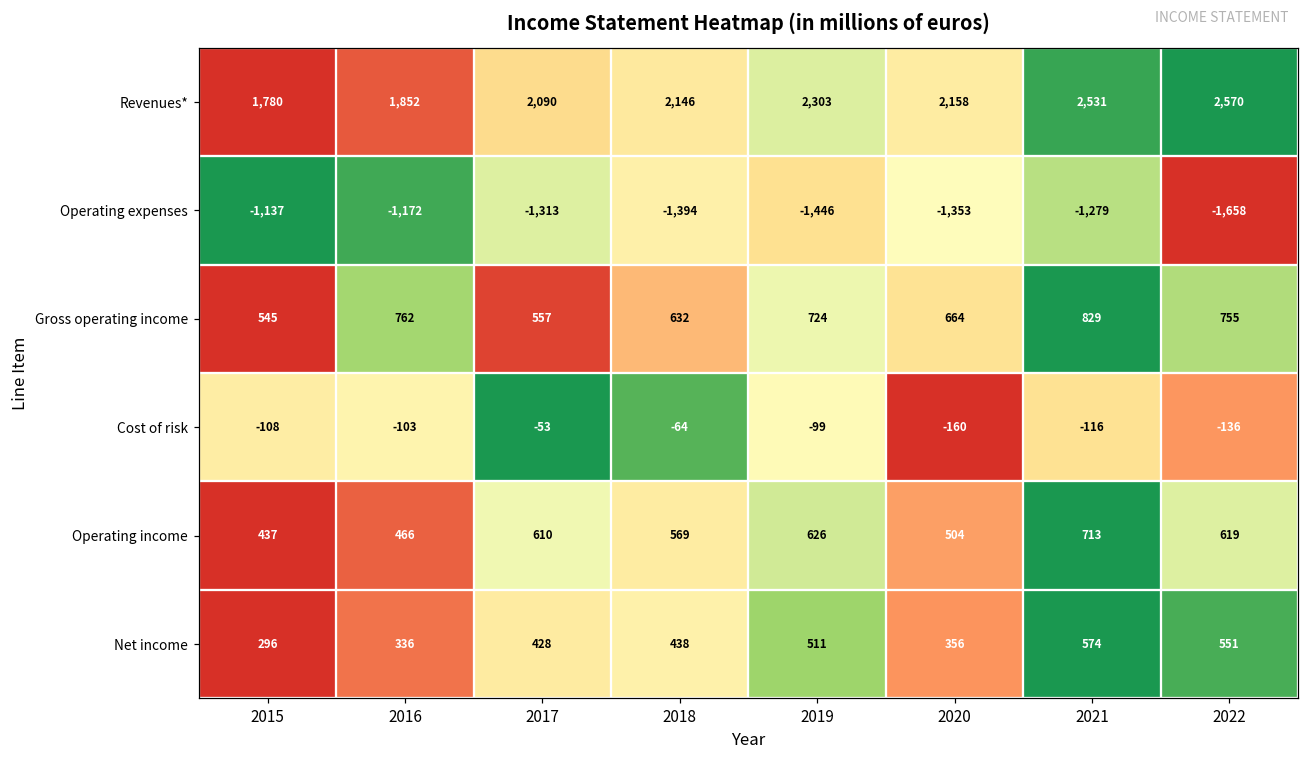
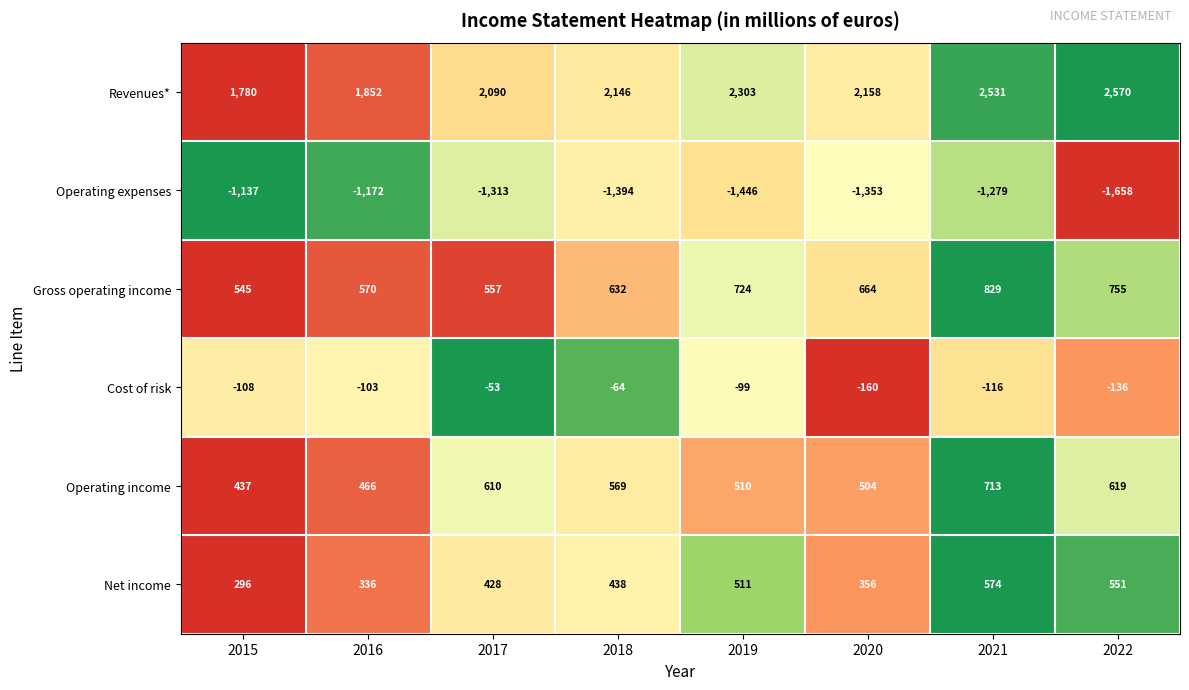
  {
    "Revenues*": {
      "2015": "1,780",
      "2016": "1,852",
      "2017": "2,090",
      "2018": "2,146",
      "2019": "2,303",
      "2020": "2,158",
      "2021": "2,531",
      "2022": "2,570"
    },
    "Operating expenses": {
      "2015": "-1,137",
      "2016": "-1,172",
      "2017": "-1,313",
      "2018": "-1,394",
      "2019": "-1,446",
      "2020": "-1,353",
      "2021": "-1,279",
      "2022": "-1,658"
    },
    "Gross operating income": {
      "2015": "545",
-     "2016": "762",
+     "2016": "570",
      "2017": "557",
      "2018": "632",
      "2019": "724",
      "2020": "664",
      "2021": "829",
      "2022": "755"
    },
    "Cost of risk": {
      "2015": "-108",
      "2016": "-103",
      "2017": "-53",
      "2018": "-64",
      "2019": "-99",
      "2020": "-160",
      "2021": "-116",
      "2022": "-136"
    },
    "Operating income": {
      "2015": "437",
      "2016": "466",
      "2017": "610",
      "2018": "569",
-     "2019": "626",
+     "2019": "510",
      "2020": "504",
      "2021": "713",
      "2022": "619"
    },
    "Net income": {
      "2015": "296",
      "2016": "336",
      "2017": "428",
      "2018": "438",
      "2019": "511",
      "2020": "356",
      "2021": "574",
      "2022": "551"
    }
  }
